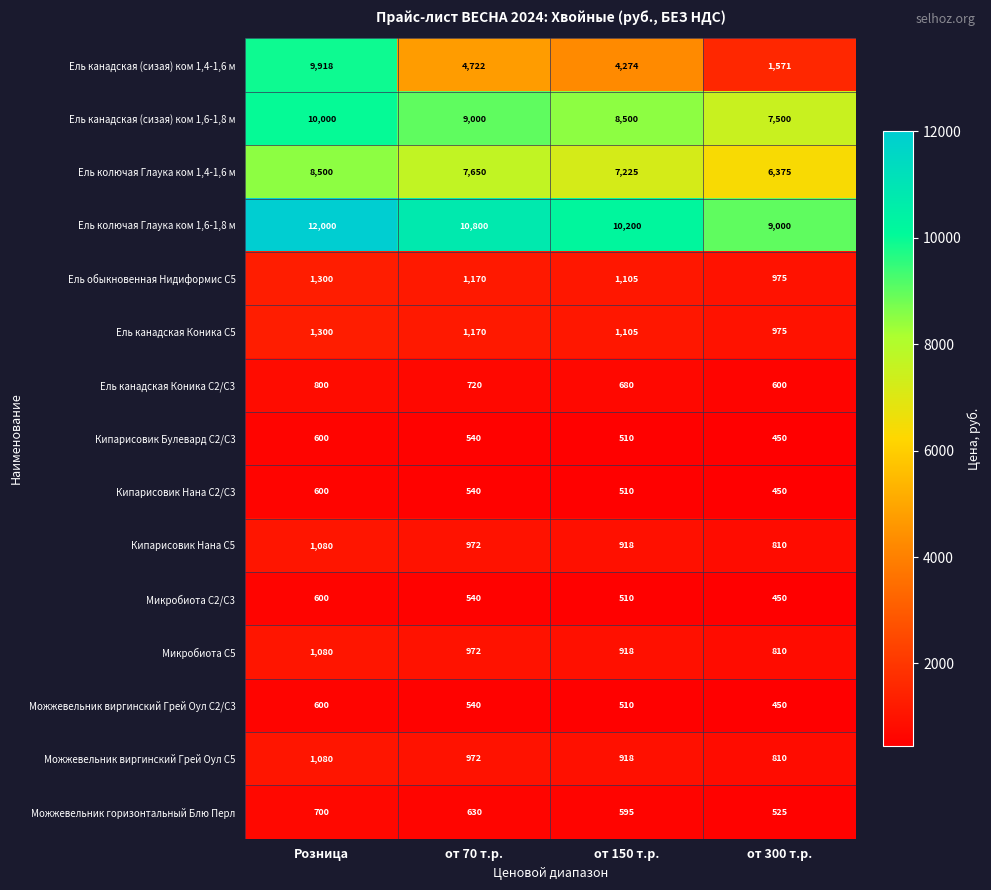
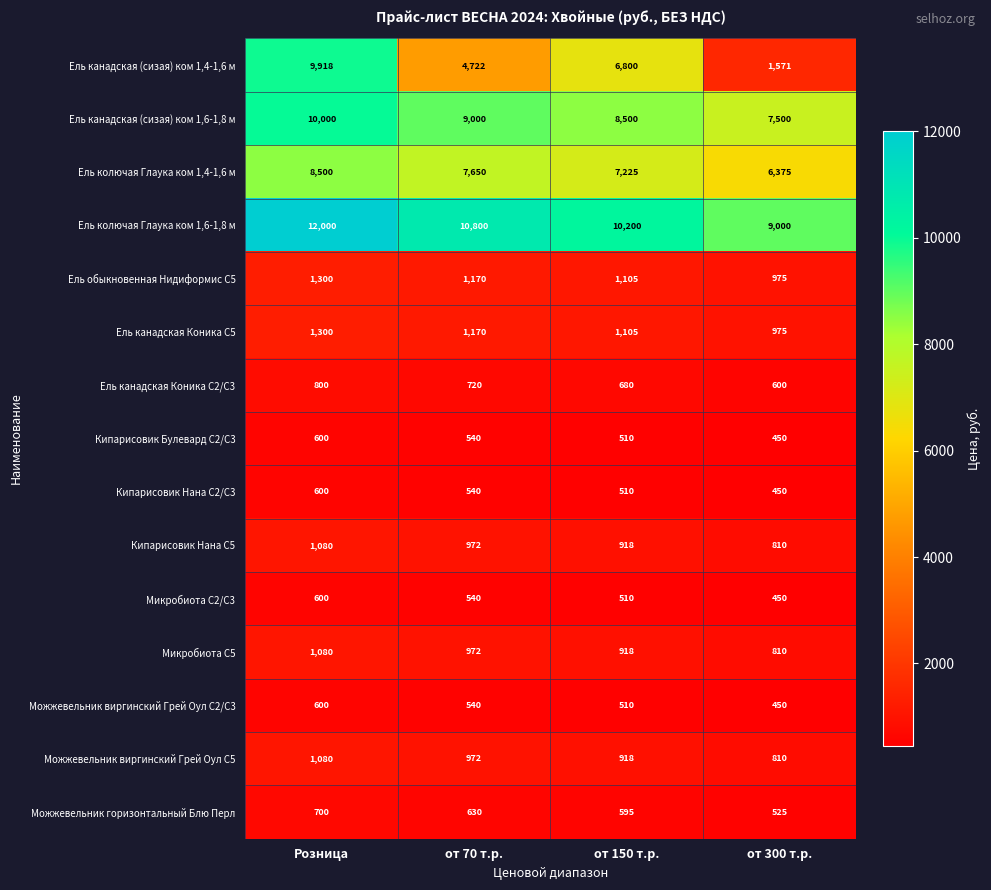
  {
    "Ель канадская (сизая) ком 1,4-1,6 м": {
      "Розница": "9,918",
      "от 70 т.р.": "4,722",
-     "от 150 т.р.": "4,274",
+     "от 150 т.р.": "6,800",
      "от 300 т.р.": "1,571"
    },
    "Ель канадская (сизая) ком 1,6-1,8 м": {
      "Розница": "10,000",
      "от 70 т.р.": "9,000",
      "от 150 т.р.": "8,500",
      "от 300 т.р.": "7,500"
    },
    "Ель колючая Глаука ком 1,4-1,6 м": {
      "Розница": "8,500",
      "от 70 т.р.": "7,650",
      "от 150 т.р.": "7,225",
      "от 300 т.р.": "6,375"
    },
    "Ель колючая Глаука ком 1,6-1,8 м": {
      "Розница": "12,000",
      "от 70 т.р.": "10,800",
      "от 150 т.р.": "10,200",
      "от 300 т.р.": "9,000"
    },
    "Ель обыкновенная Нидиформис С5": {
      "Розница": "1,300",
      "от 70 т.р.": "1,170",
      "от 150 т.р.": "1,105",
      "от 300 т.р.": "975"
    },
    "Ель канадская Коника С5": {
      "Розница": "1,300",
      "от 70 т.р.": "1,170",
      "от 150 т.р.": "1,105",
      "от 300 т.р.": "975"
    },
    "Ель канадская Коника С2/С3": {
      "Розница": "800",
      "от 70 т.р.": "720",
      "от 150 т.р.": "680",
      "от 300 т.р.": "600"
    },
    "Кипарисовик Булевард С2/С3": {
      "Розница": "600",
      "от 70 т.р.": "540",
      "от 150 т.р.": "510",
      "от 300 т.р.": "450"
    },
    "Кипарисовик Нана С2/С3": {
      "Розница": "600",
      "от 70 т.р.": "540",
      "от 150 т.р.": "510",
      "от 300 т.р.": "450"
    },
    "Кипарисовик Нана С5": {
      "Розница": "1,080",
      "от 70 т.р.": "972",
      "от 150 т.р.": "918",
      "от 300 т.р.": "810"
    },
    "Микробиота С2/С3": {
      "Розница": "600",
      "от 70 т.р.": "540",
      "от 150 т.р.": "510",
      "от 300 т.р.": "450"
    },
    "Микробиота С5": {
      "Розница": "1,080",
      "от 70 т.р.": "972",
      "от 150 т.р.": "918",
      "от 300 т.р.": "810"
    },
    "Можжевельник виргинский Грей Оул С2/С3": {
      "Розница": "600",
      "от 70 т.р.": "540",
      "от 150 т.р.": "510",
      "от 300 т.р.": "450"
    },
    "Можжевельник виргинский Грей Оул С5": {
      "Розница": "1,080",
      "от 70 т.р.": "972",
      "от 150 т.р.": "918",
      "от 300 т.р.": "810"
    },
    "Можжевельник горизонтальный Блю Перл": {
      "Розница": "700",
      "от 70 т.р.": "630",
      "от 150 т.р.": "595",
      "от 300 т.р.": "525"
    }
  }
